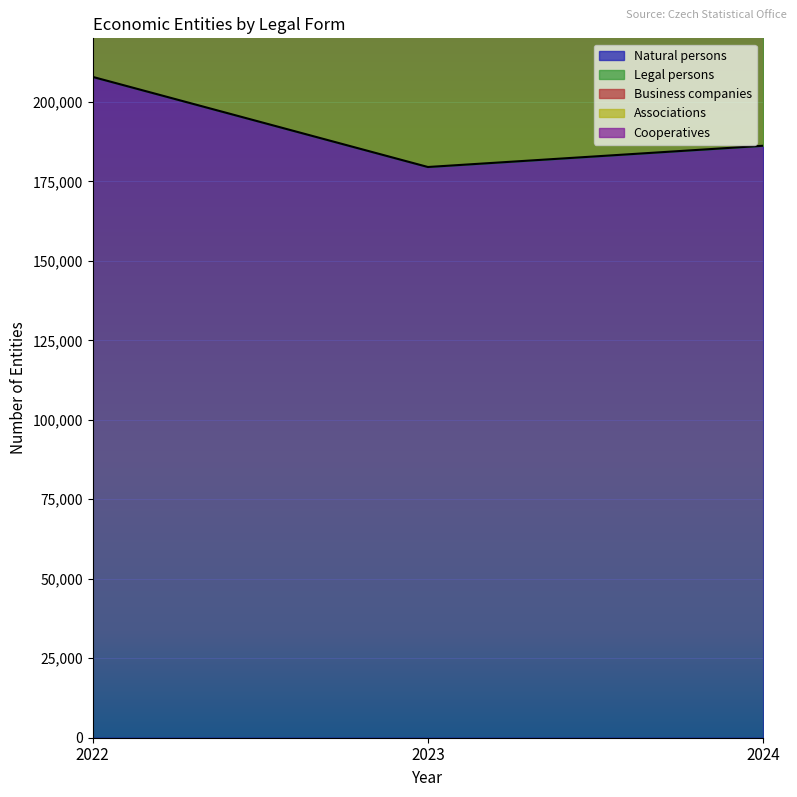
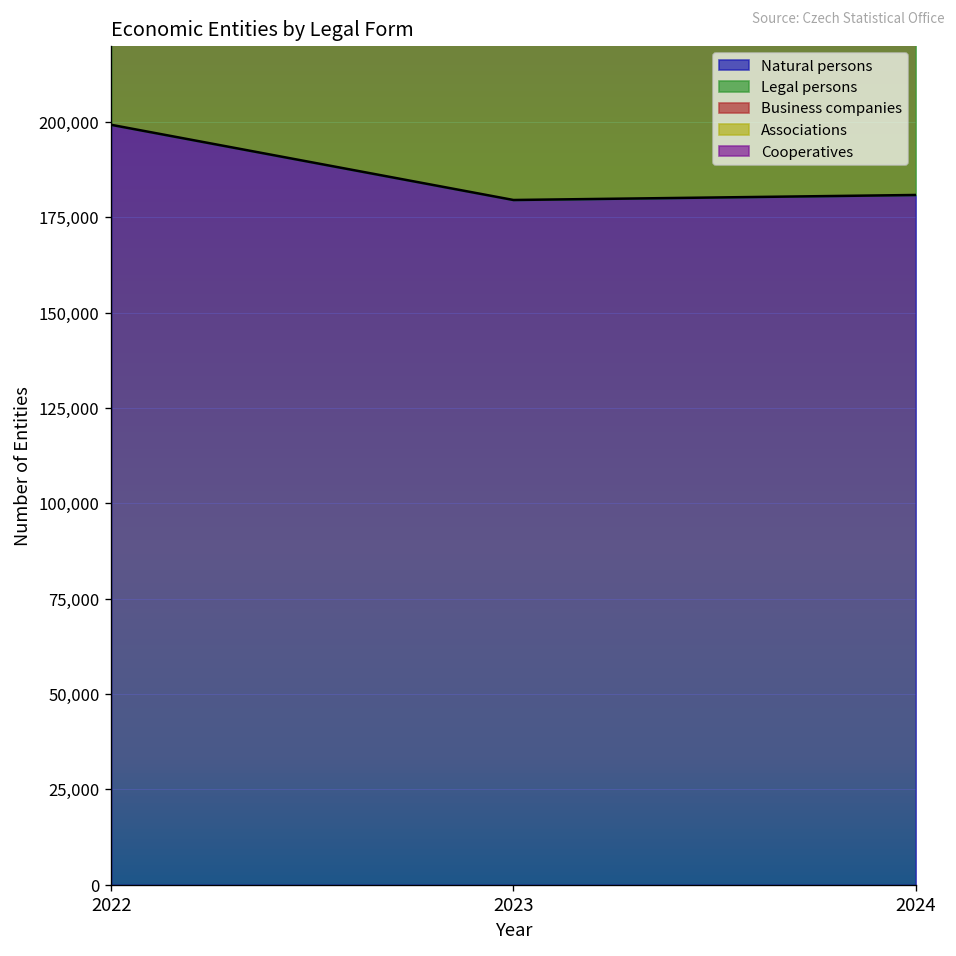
  {
    "Natural persons": {
-     "2022": "208,000",
+     "2022": "199,000",
      "2023": "180,000",
-     "2024": "186,000"
+     "2024": "181,000"
    }
  }
